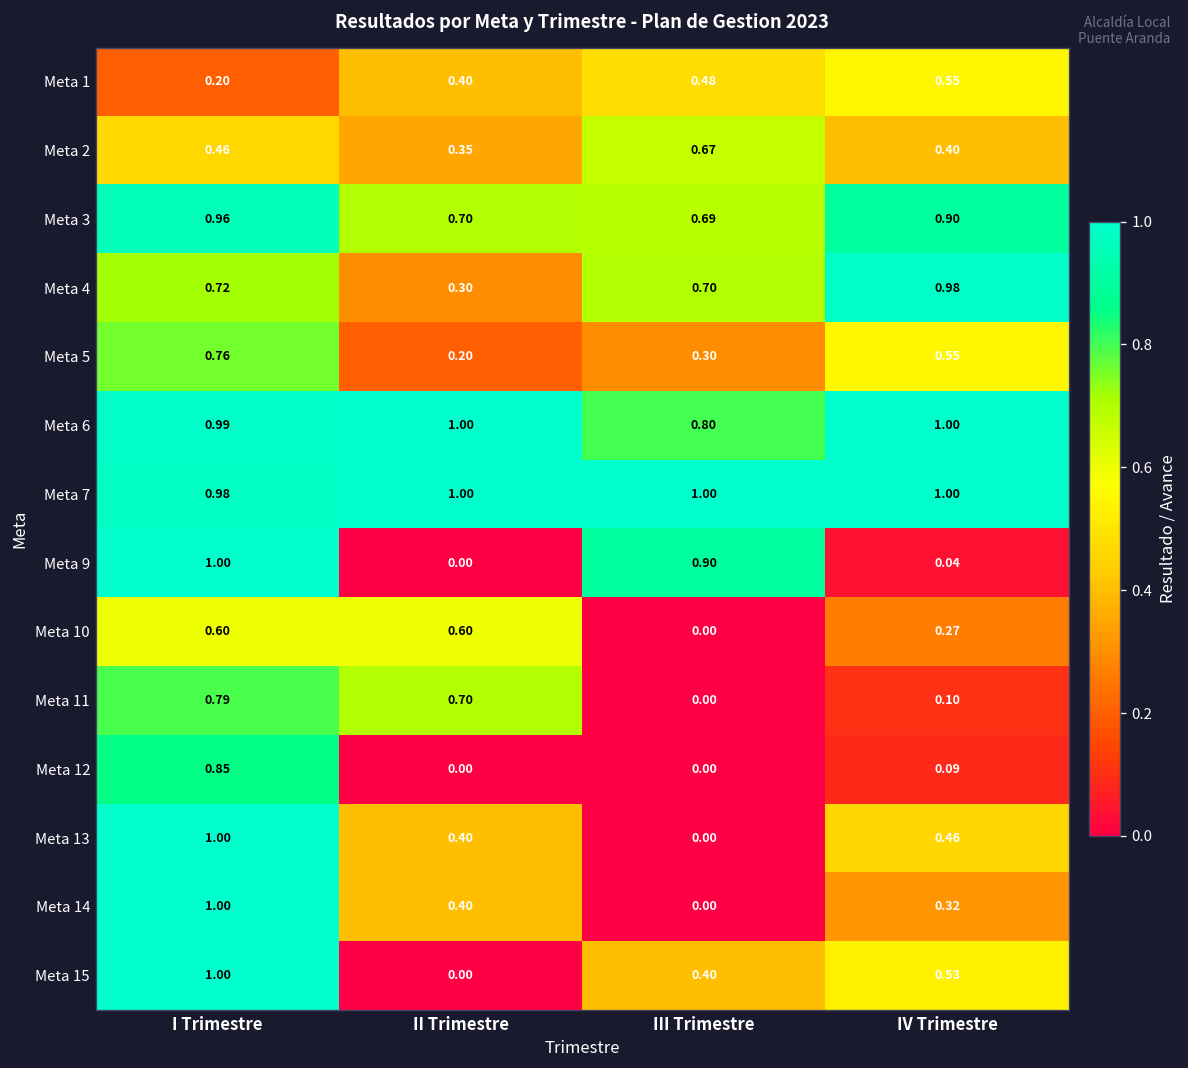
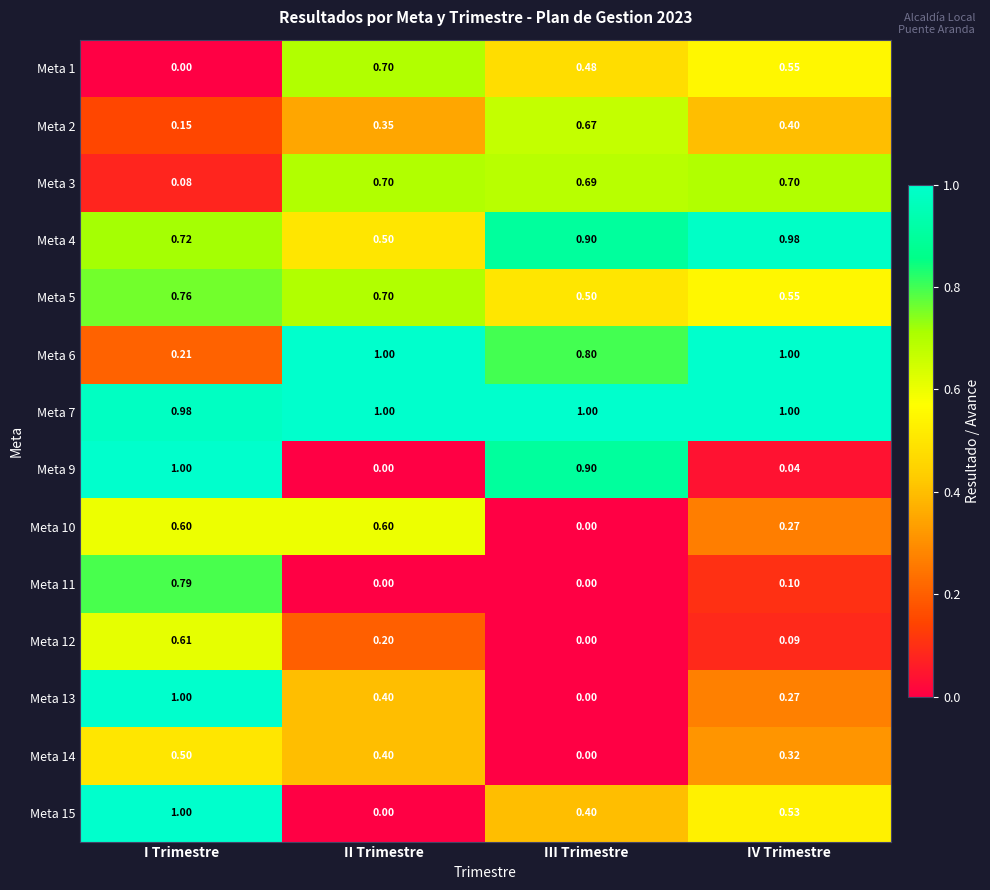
  {
    "Meta 1": {
-     "I Trimestre": 0.20,
-     "II Trimestre": 0.40,
+     "I Trimestre": 0.00,
+     "II Trimestre": 0.70,
      "III Trimestre": 0.48,
      "IV Trimestre": 0.55
    },
    "Meta 2": {
-     "I Trimestre": 0.46,
+     "I Trimestre": 0.15,
      "II Trimestre": 0.35,
      "III Trimestre": 0.67,
      "IV Trimestre": 0.40
    },
    "Meta 3": {
-     "I Trimestre": 0.96,
+     "I Trimestre": 0.08,
      "II Trimestre": 0.70,
      "III Trimestre": 0.69,
-     "IV Trimestre": 0.90
+     "IV Trimestre": 0.70
    },
    "Meta 4": {
      "I Trimestre": 0.72,
-     "II Trimestre": 0.30,
-     "III Trimestre": 0.70,
+     "II Trimestre": 0.50,
+     "III Trimestre": 0.90,
      "IV Trimestre": 0.98
    },
    "Meta 5": {
      "I Trimestre": 0.76,
-     "II Trimestre": 0.20,
-     "III Trimestre": 0.30,
+     "II Trimestre": 0.70,
+     "III Trimestre": 0.50,
      "IV Trimestre": 0.55
    },
    "Meta 6": {
-     "I Trimestre": 0.99,
+     "I Trimestre": 0.21,
      "II Trimestre": 1.00,
      "III Trimestre": 0.80,
      "IV Trimestre": 1.00
    },
    "Meta 7": {
      "I Trimestre": 0.98,
      "II Trimestre": 1.00,
      "III Trimestre": 1.00,
      "IV Trimestre": 1.00
    },
    "Meta 9": {
      "I Trimestre": 1.00,
      "II Trimestre": 0.00,
      "III Trimestre": 0.90,
      "IV Trimestre": 0.04
    },
    "Meta 10": {
      "I Trimestre": 0.60,
      "II Trimestre": 0.60,
      "III Trimestre": 0.00,
      "IV Trimestre": 0.27
    },
    "Meta 11": {
      "I Trimestre": 0.79,
-     "II Trimestre": 0.70,
+     "II Trimestre": 0.00,
      "III Trimestre": 0.00,
      "IV Trimestre": 0.10
    },
    "Meta 12": {
-     "I Trimestre": 0.85,
-     "II Trimestre": 0.00,
+     "I Trimestre": 0.61,
+     "II Trimestre": 0.20,
      "III Trimestre": 0.00,
      "IV Trimestre": 0.09
    },
    "Meta 13": {
      "I Trimestre": 1.00,
      "II Trimestre": 0.40,
      "III Trimestre": 0.00,
-     "IV Trimestre": 0.46
+     "IV Trimestre": 0.27
    },
    "Meta 14": {
-     "I Trimestre": 1.00,
+     "I Trimestre": 0.50,
      "II Trimestre": 0.40,
      "III Trimestre": 0.00,
      "IV Trimestre": 0.32
    },
    "Meta 15": {
      "I Trimestre": 1.00,
      "II Trimestre": 0.00,
      "III Trimestre": 0.40,
      "IV Trimestre": 0.53
    }
  }
